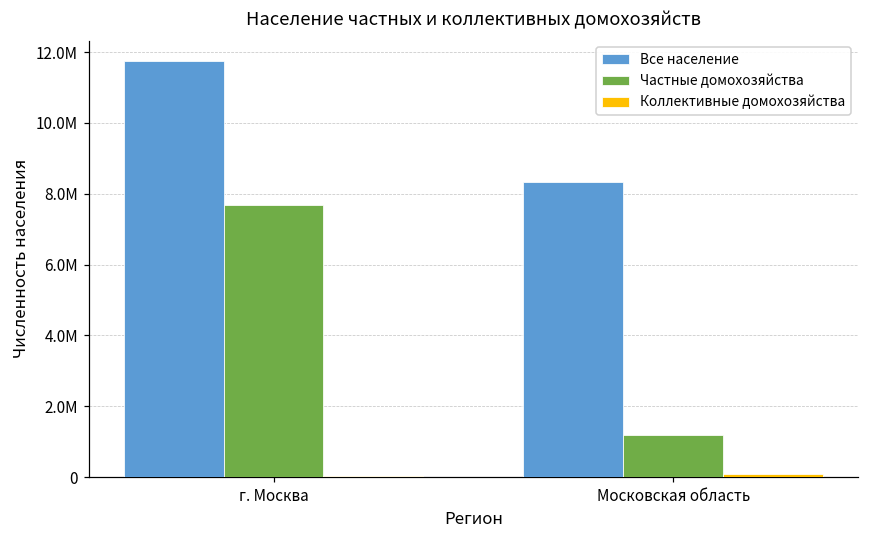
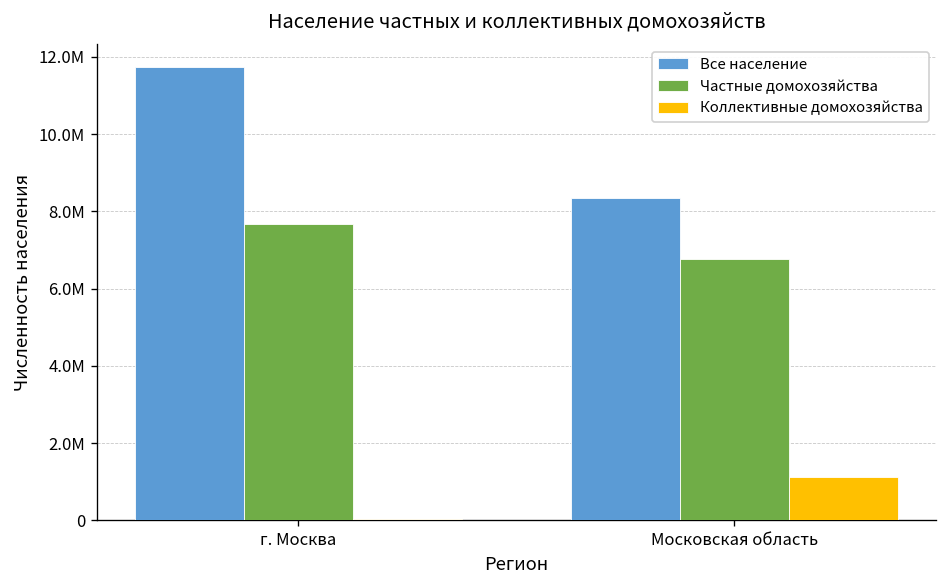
  {
    "Все население": {
      "г. Москва": 11700000,
      "Московская область": 8300000
    },
    "Частные домохозяйства": {
      "г. Москва": 7700000,
-     "Московская область": 1200000
+     "Московская область": 6800000
    },
    "Коллективные домохозяйства": {
-     "Московская область": 100000
+     "Московская область": 1100000
    }
  }
